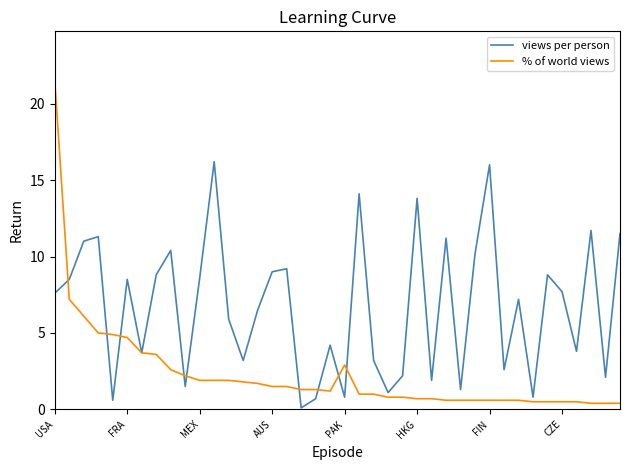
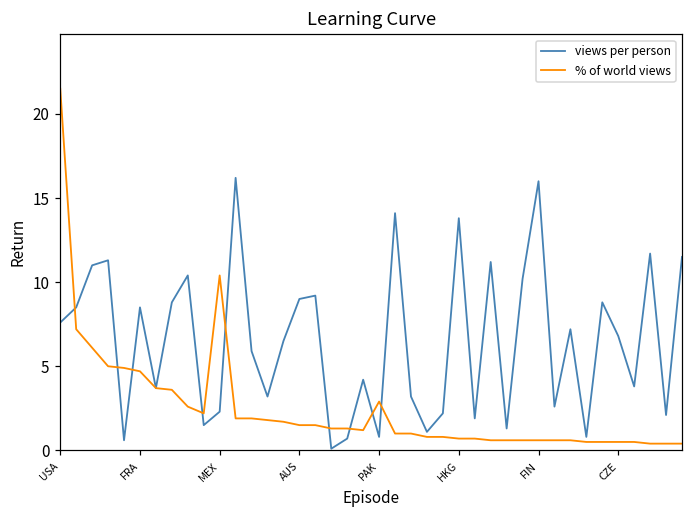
  {
    "views per person": {
      "USA": 7.6,
      "FRA": 8.5,
-     "MEX": 8.6,
+     "MEX": 2.3,
      "AUS": 9.0,
      "PAK": 0.8,
      "HKG": 13.8,
      "FIN": 16.0,
-     "CZE": 7.7
+     "CZE": 6.8
    },
    "% of world views": {
      "USA": 21.5,
      "FRA": 4.7,
-     "MEX": 1.9,
+     "MEX": 10.4,
      "AUS": 1.5,
      "PAK": 2.9,
      "HKG": 0.7,
      "FIN": 0.6,
      "CZE": 0.5
    }
  }
